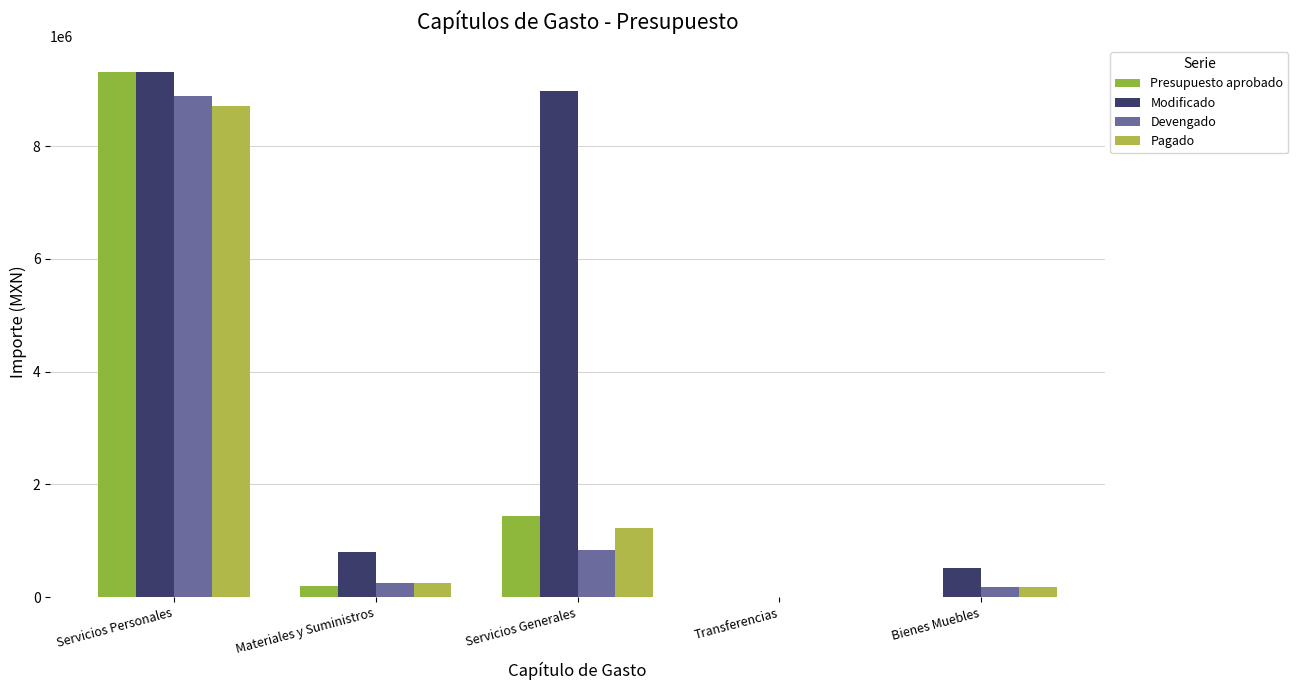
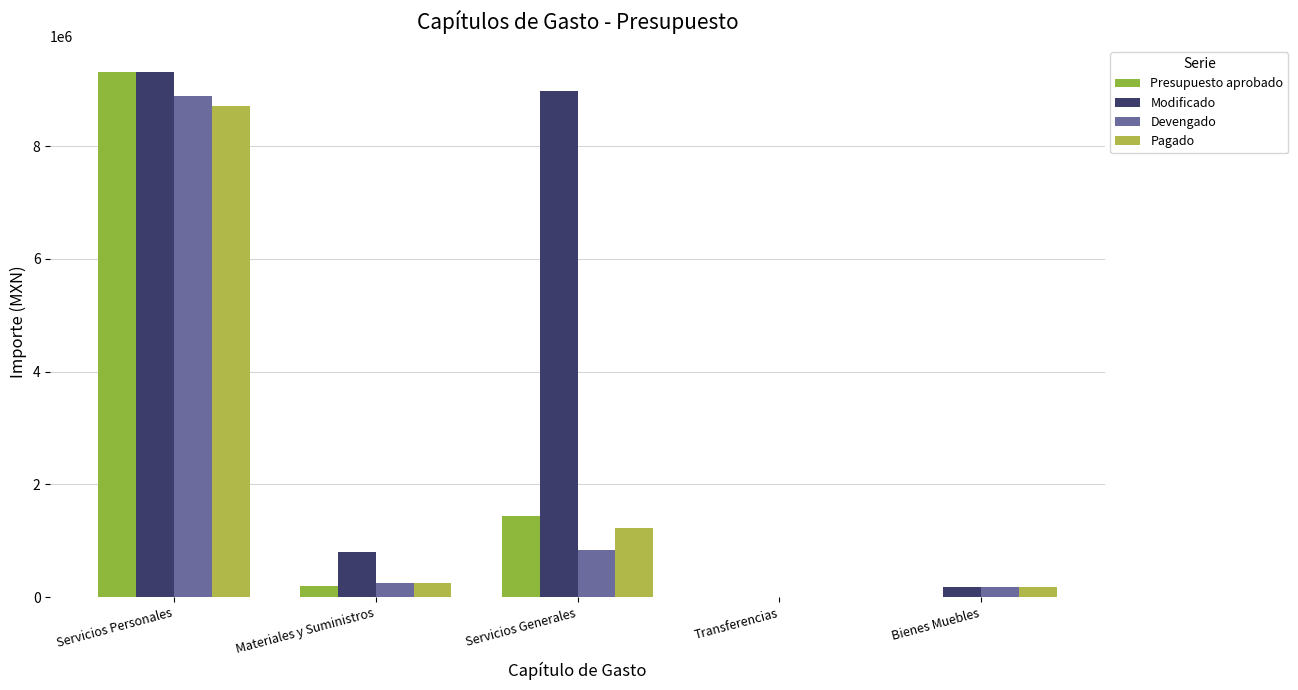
  {
    "Modificado": {
      "Servicios Personales": 9300000,
      "Materiales y Suministros": 800000,
      "Servicios Generales": 9000000,
      "Transferencias": 0,
-     "Bienes Muebles": 500000
+     "Bienes Muebles": 200000
    },
    "Devengado": {
      "Servicios Personales": 8900000,
      "Materiales y Suministros": 200000,
      "Servicios Generales": 800000,
      "Transferencias": 0,
      "Bienes Muebles": 200000
    }
  }
